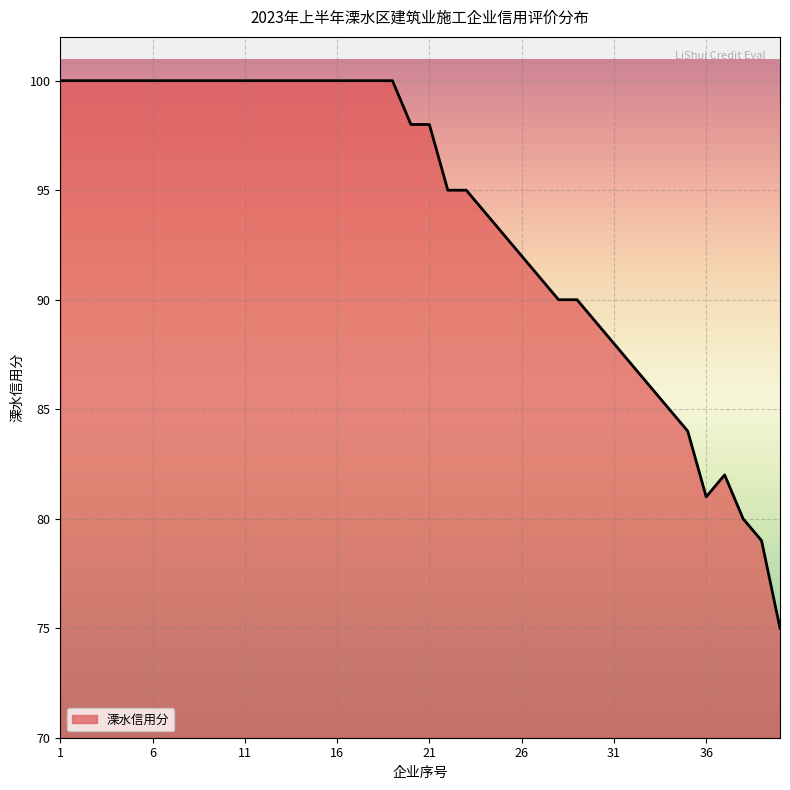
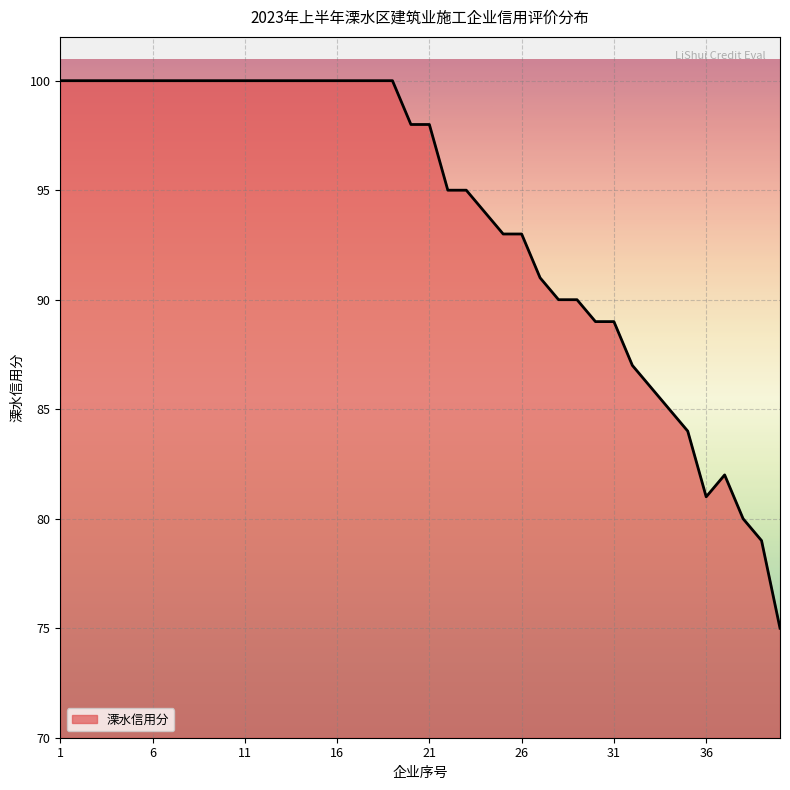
  {
    "1": 100,
    "6": 100,
    "11": 100,
    "16": 100,
    "21": 98,
-   "26": 92,
-   "31": 88,
+   "26": 93,
+   "31": 89,
    "36": 81
  }
